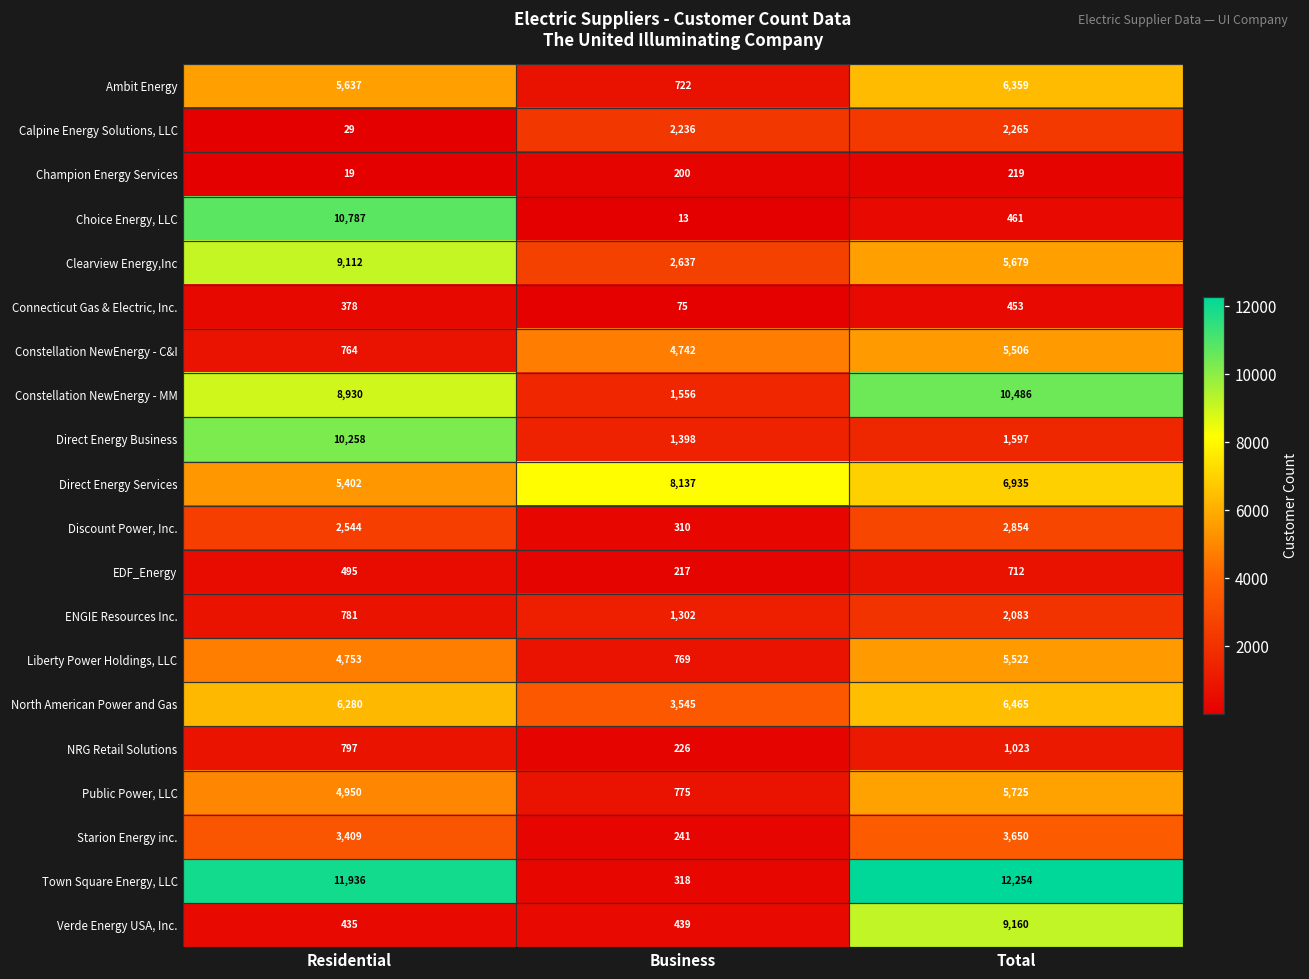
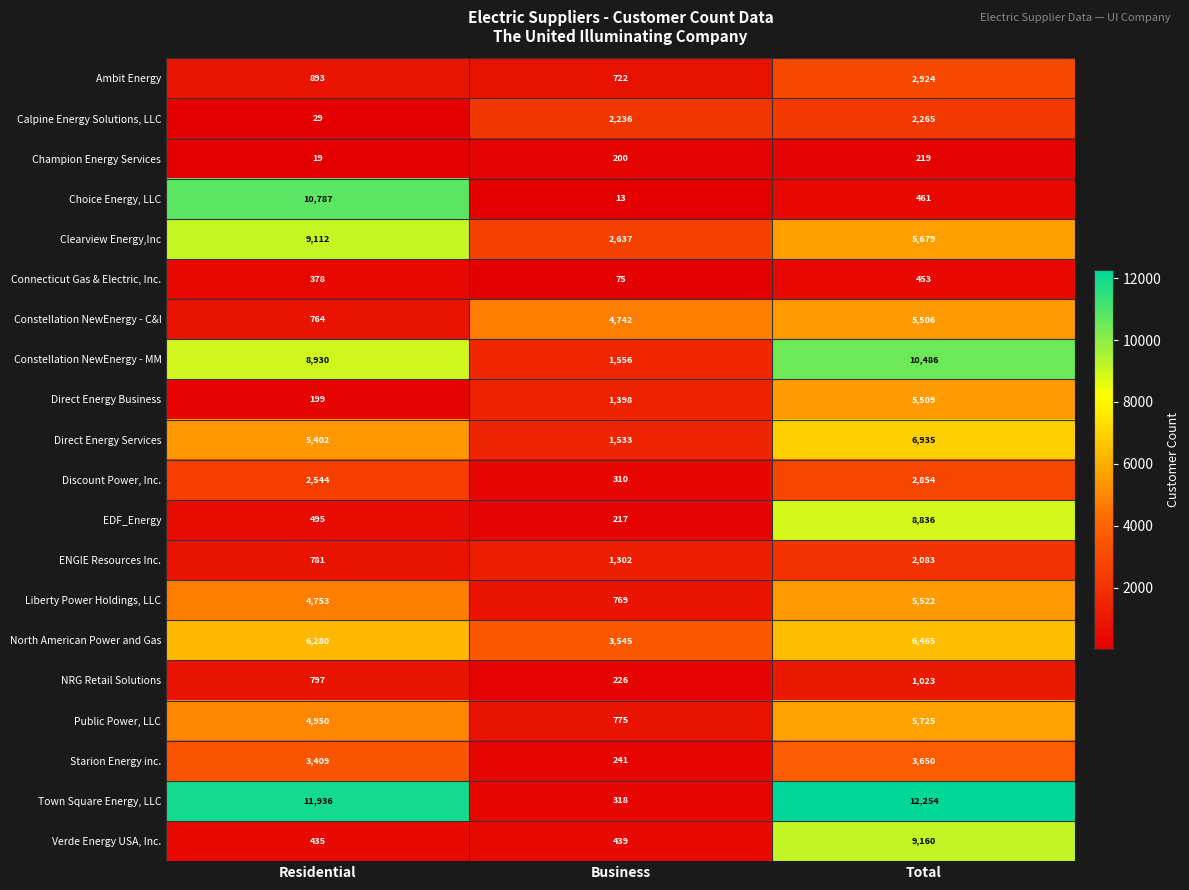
  {
    "Ambit Energy": {
-     "Residential": "5,637",
+     "Residential": "893",
      "Business": "722",
-     "Total": "6,359"
+     "Total": "2,924"
    },
    "Calpine Energy Solutions, LLC": {
      "Residential": "29",
      "Business": "2,236",
      "Total": "2,265"
    },
    "Champion Energy Services": {
      "Residential": "19",
      "Business": "200",
      "Total": "219"
    },
    "Choice Energy, LLC": {
      "Residential": "10,787",
      "Business": "13",
      "Total": "461"
    },
    "Clearview Energy,Inc": {
      "Residential": "9,112",
      "Business": "2,637",
      "Total": "5,679"
    },
    "Connecticut Gas & Electric, Inc.": {
      "Residential": "378",
      "Business": "75",
      "Total": "453"
    },
    "Constellation NewEnergy - C&I": {
      "Residential": "764",
      "Business": "4,742",
      "Total": "5,506"
    },
    "Constellation NewEnergy - MM": {
      "Residential": "8,930",
      "Business": "1,556",
      "Total": "10,486"
    },
    "Direct Energy Business": {
-     "Residential": "10,258",
+     "Residential": "199",
      "Business": "1,398",
-     "Total": "1,597"
+     "Total": "5,509"
    },
    "Direct Energy Services": {
      "Residential": "5,402",
-     "Business": "8,137",
+     "Business": "1,533",
      "Total": "6,935"
    },
    "Discount Power, Inc.": {
      "Residential": "2,544",
      "Business": "310",
      "Total": "2,854"
    },
    "EDF_Energy": {
      "Residential": "495",
      "Business": "217",
-     "Total": "712"
+     "Total": "8,836"
    },
    "ENGIE Resources Inc.": {
      "Residential": "781",
      "Business": "1,302",
      "Total": "2,083"
    },
    "Liberty Power Holdings, LLC": {
      "Residential": "4,753",
      "Business": "769",
      "Total": "5,522"
    },
    "North American Power and Gas": {
      "Residential": "6,280",
      "Business": "3,545",
      "Total": "6,465"
    },
    "NRG Retail Solutions": {
      "Residential": "797",
      "Business": "226",
      "Total": "1,023"
    },
    "Public Power, LLC": {
      "Residential": "4,950",
      "Business": "775",
      "Total": "5,725"
    },
    "Starion Energy inc.": {
      "Residential": "3,409",
      "Business": "241",
      "Total": "3,650"
    },
    "Town Square Energy, LLC": {
      "Residential": "11,936",
      "Business": "318",
      "Total": "12,254"
    },
    "Verde Energy USA, Inc.": {
      "Residential": "435",
      "Business": "439",
      "Total": "9,160"
    }
  }
